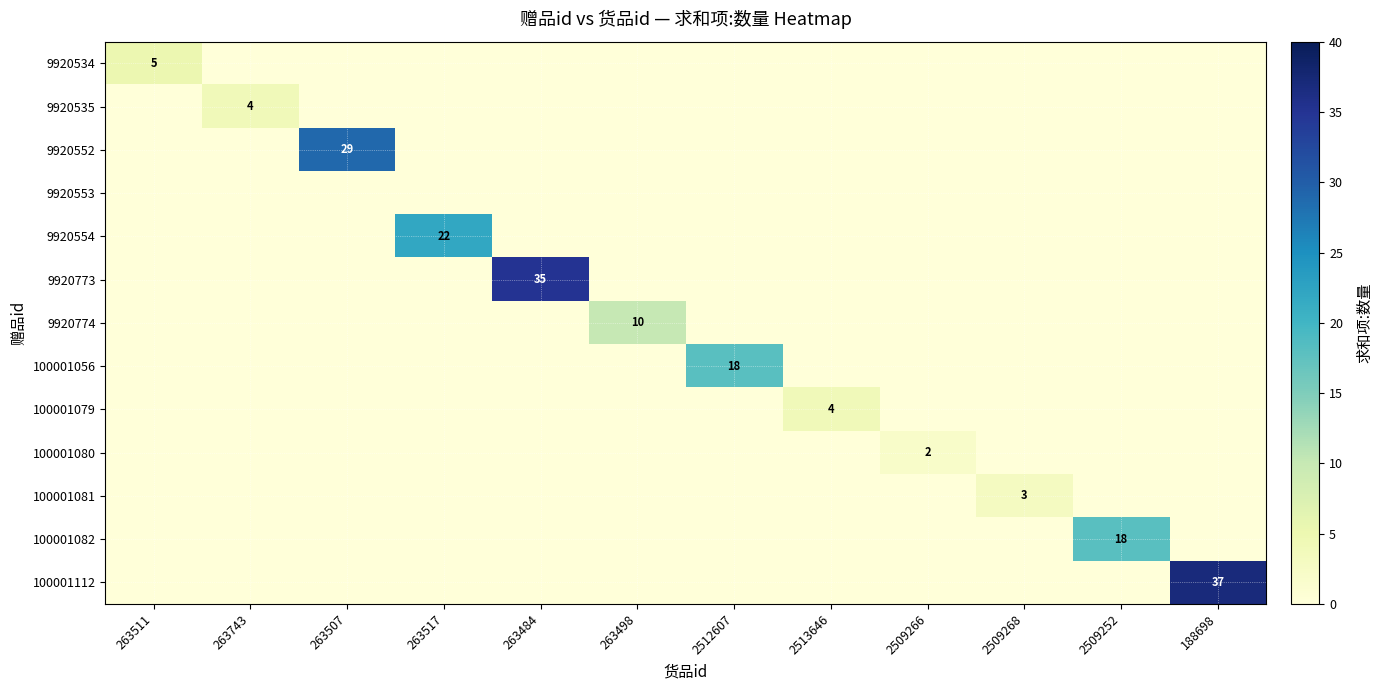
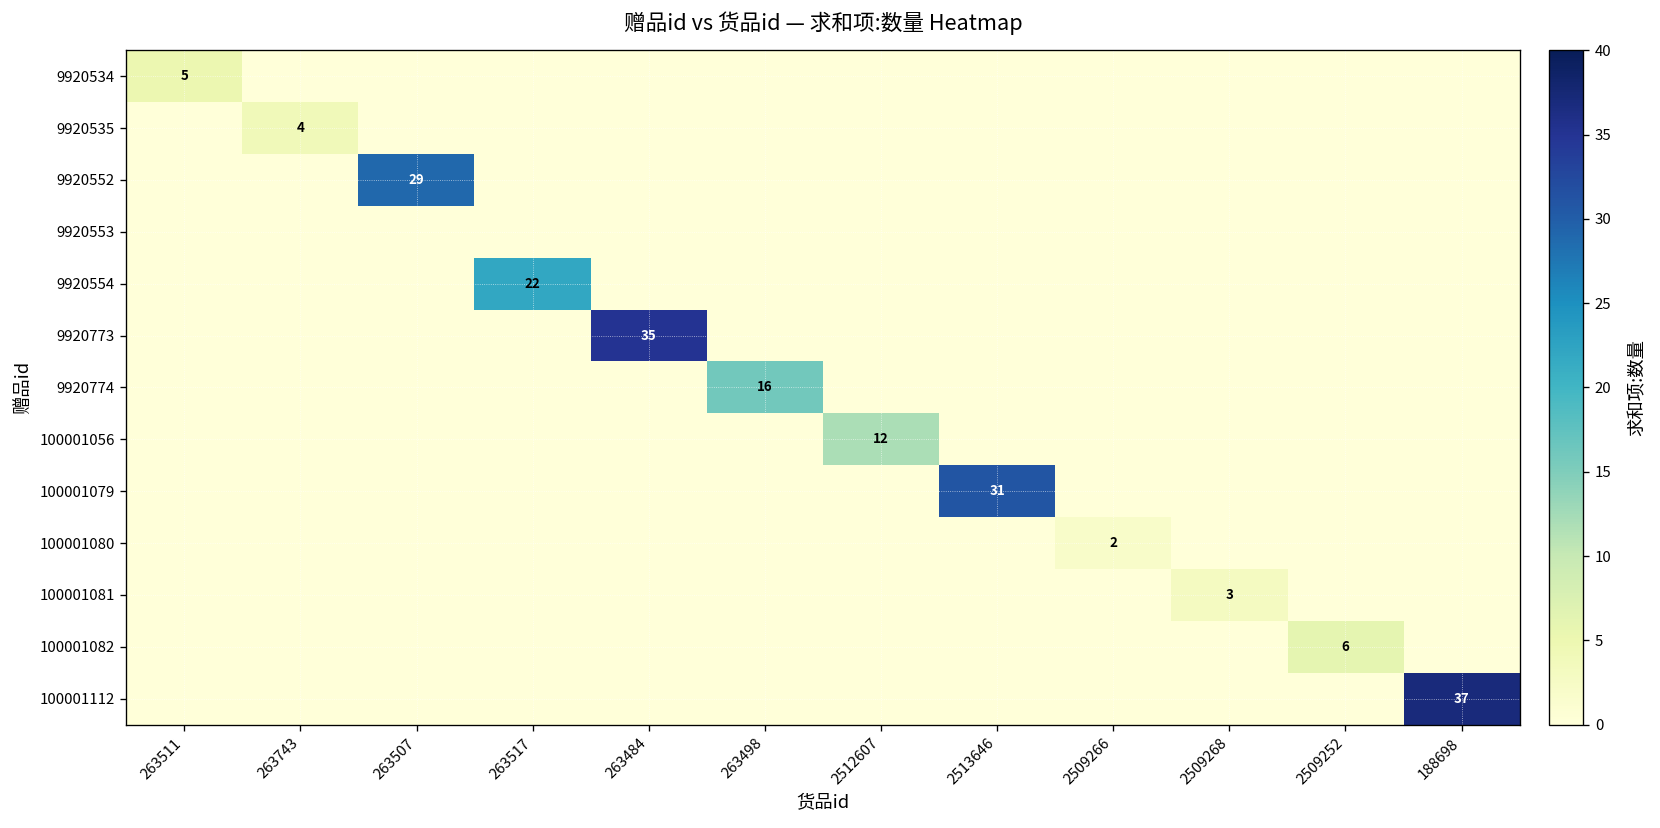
  {
    "9920534": {
      "263511": 5
    },
    "9920535": {
      "263743": 4
    },
    "9920552": {
      "263507": 29
    },
    "9920554": {
      "263517": 22
    },
    "9920773": {
      "263484": 35
    },
    "9920774": {
-     "263498": 10
+     "263498": 16
    },
    "100001056": {
-     "2512607": 18
+     "2512607": 12
    },
    "100001079": {
-     "2513646": 4
+     "2513646": 31
    },
    "100001080": {
      "2509266": 2
    },
    "100001081": {
      "2509268": 3
    },
    "100001082": {
-     "2509252": 18
+     "2509252": 6
    },
    "100001112": {
      "188698": 37
    }
  }
